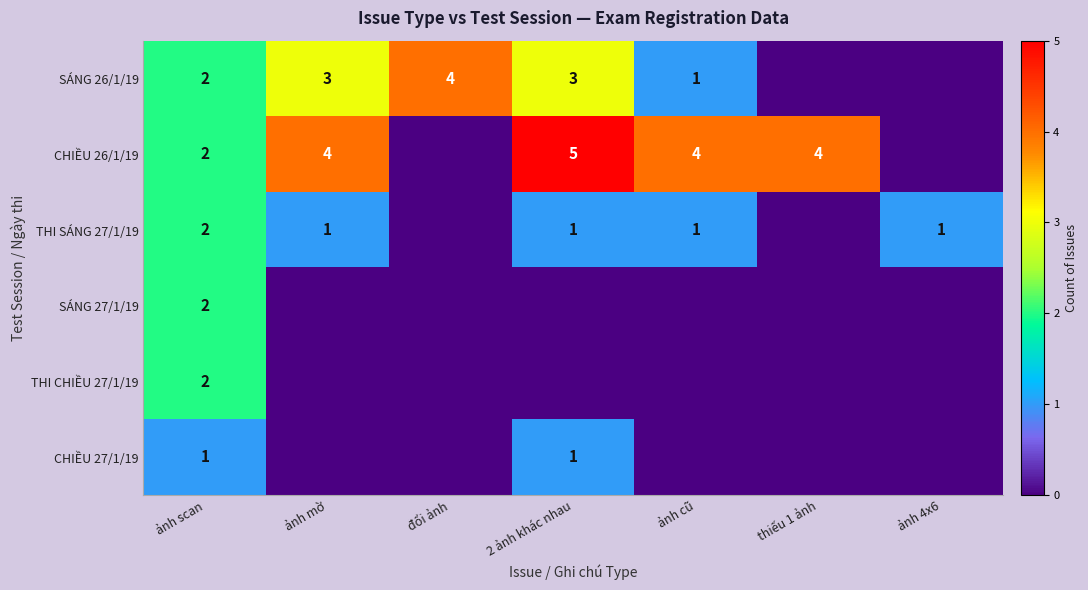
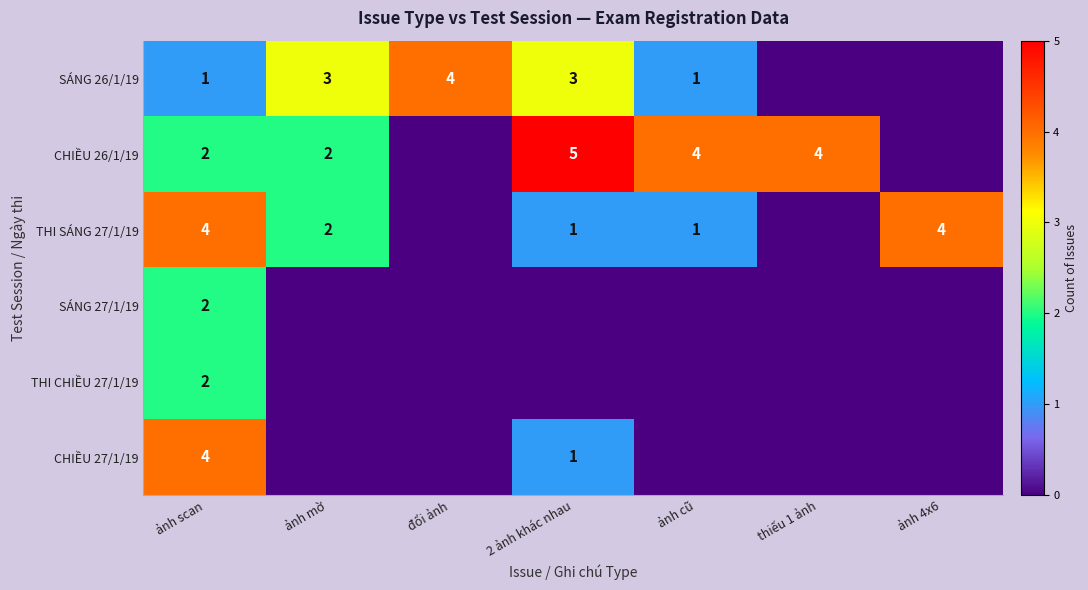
  {
    "SÁNG 26/1/19": {
-     "ảnh scan": 2,
+     "ảnh scan": 1,
      "ảnh mờ": 3,
      "đổi ảnh": 4,
      "2 ảnh khác nhau": 3,
      "ảnh cũ": 1
    },
    "CHIỀU 26/1/19": {
      "ảnh scan": 2,
-     "ảnh mờ": 4,
+     "ảnh mờ": 2,
      "2 ảnh khác nhau": 5,
      "ảnh cũ": 4,
      "thiếu 1 ảnh": 4
    },
    "THI SÁNG 27/1/19": {
-     "ảnh scan": 2,
-     "ảnh mờ": 1,
+     "ảnh scan": 4,
+     "ảnh mờ": 2,
      "2 ảnh khác nhau": 1,
      "ảnh cũ": 1,
-     "ảnh 4x6": 1
+     "ảnh 4x6": 4
    },
    "SÁNG 27/1/19": {
      "ảnh scan": 2
    },
    "THI CHIỀU 27/1/19": {
      "ảnh scan": 2
    },
    "CHIỀU 27/1/19": {
-     "ảnh scan": 1,
+     "ảnh scan": 4,
      "2 ảnh khác nhau": 1
    }
  }
